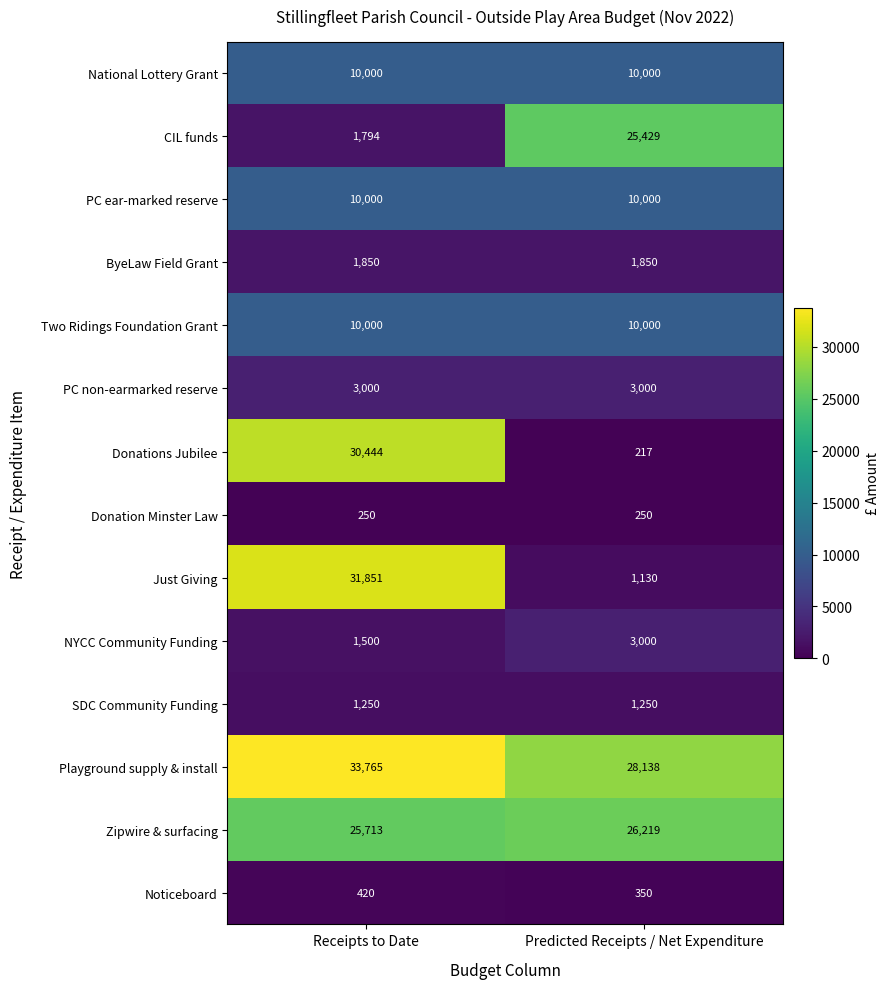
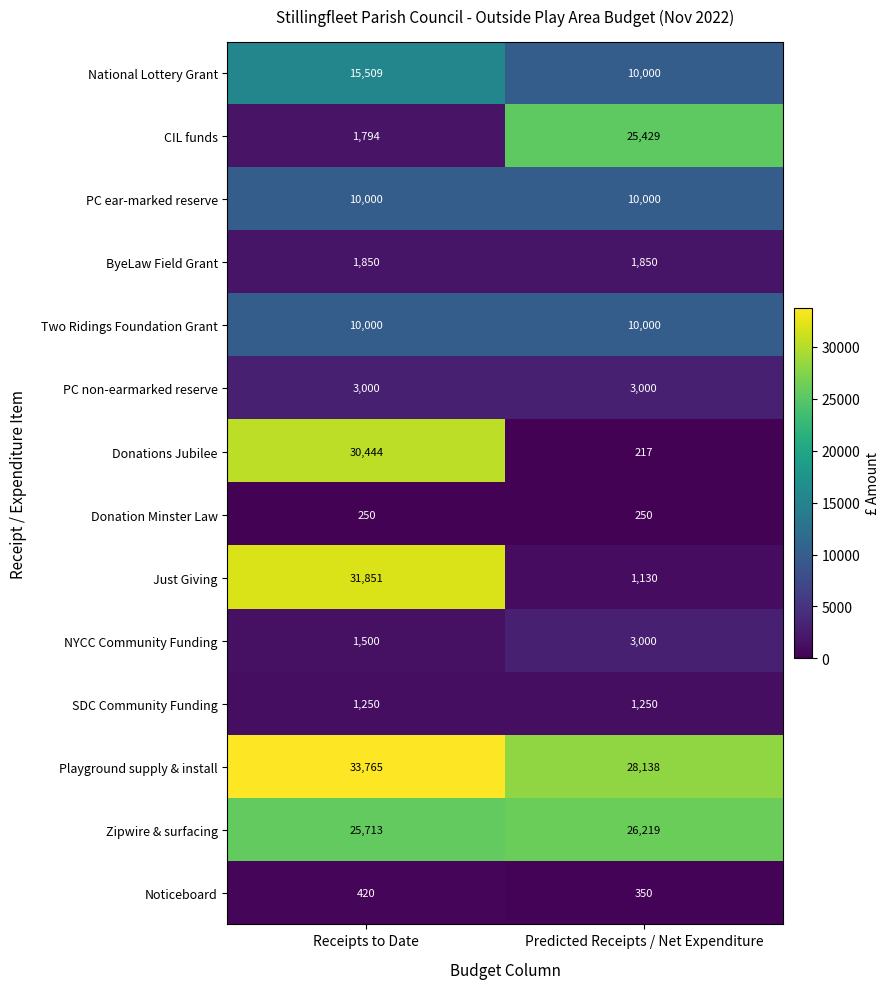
  {
    "National Lottery Grant": {
-     "Receipts to Date": "10,000",
+     "Receipts to Date": "15,509",
      "Predicted Receipts / Net Expenditure": "10,000"
    },
    "CIL funds": {
      "Receipts to Date": "1,794",
      "Predicted Receipts / Net Expenditure": "25,429"
    },
    "PC ear-marked reserve": {
      "Receipts to Date": "10,000",
      "Predicted Receipts / Net Expenditure": "10,000"
    },
    "ByeLaw Field Grant": {
      "Receipts to Date": "1,850",
      "Predicted Receipts / Net Expenditure": "1,850"
    },
    "Two Ridings Foundation Grant": {
      "Receipts to Date": "10,000",
      "Predicted Receipts / Net Expenditure": "10,000"
    },
    "PC non-earmarked reserve": {
      "Receipts to Date": "3,000",
      "Predicted Receipts / Net Expenditure": "3,000"
    },
    "Donations Jubilee": {
      "Receipts to Date": "30,444",
      "Predicted Receipts / Net Expenditure": "217"
    },
    "Donation Minster Law": {
      "Receipts to Date": "250",
      "Predicted Receipts / Net Expenditure": "250"
    },
    "Just Giving": {
      "Receipts to Date": "31,851",
      "Predicted Receipts / Net Expenditure": "1,130"
    },
    "NYCC Community Funding": {
      "Receipts to Date": "1,500",
      "Predicted Receipts / Net Expenditure": "3,000"
    },
    "SDC Community Funding": {
      "Receipts to Date": "1,250",
      "Predicted Receipts / Net Expenditure": "1,250"
    },
    "Playground supply & install": {
      "Receipts to Date": "33,765",
      "Predicted Receipts / Net Expenditure": "28,138"
    },
    "Zipwire & surfacing": {
      "Receipts to Date": "25,713",
      "Predicted Receipts / Net Expenditure": "26,219"
    },
    "Noticeboard": {
      "Receipts to Date": "420",
      "Predicted Receipts / Net Expenditure": "350"
    }
  }
